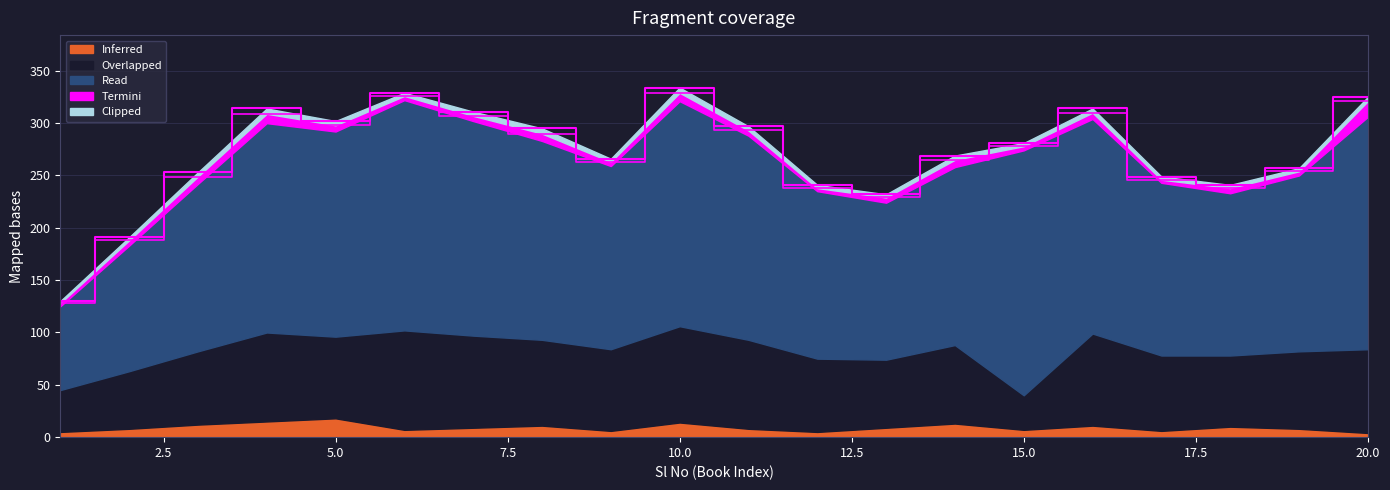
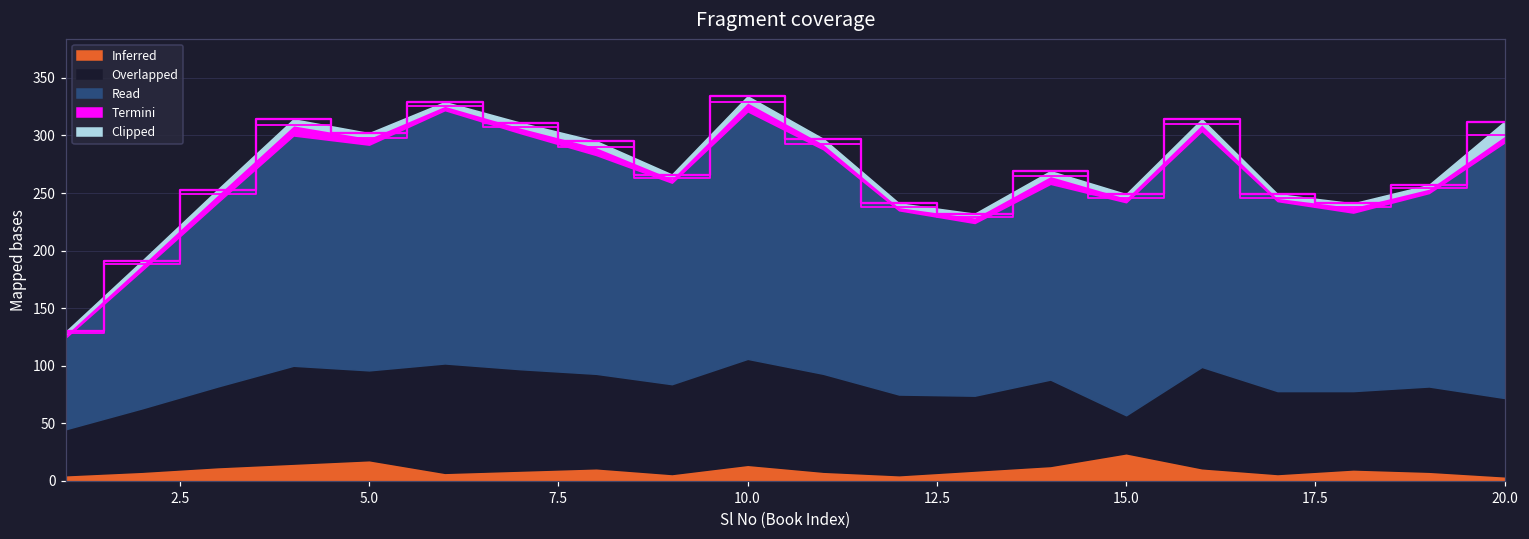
  {
    "Termini": {
      "5.0": 298,
      "10.0": 329,
-     "20.0": 15
+     "20.0": 6
    },
    "Inferred": {
-     "15.0": 7
+     "15.0": 24
    },
    "Overlapped": {
-     "20.0": 80
+     "20.0": 68
    },
    "Read": {
-     "15.0": 234
+     "15.0": 185
    },
    "Clipped": {
      "5.0": 4,
      "10.0": 5,
      "15.0": 3,
-     "20.0": 4
+     "20.0": 12
    }
  }
